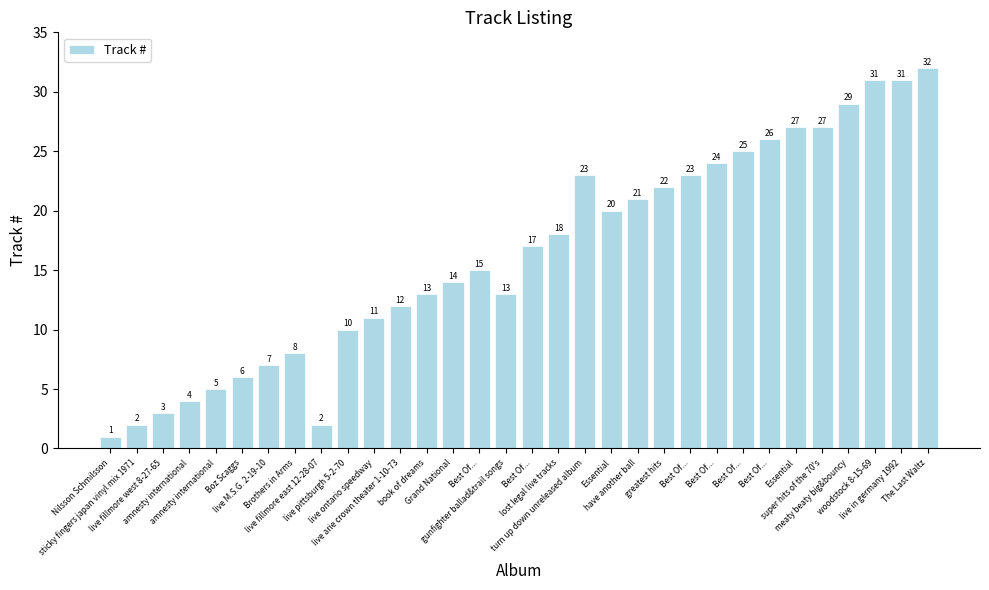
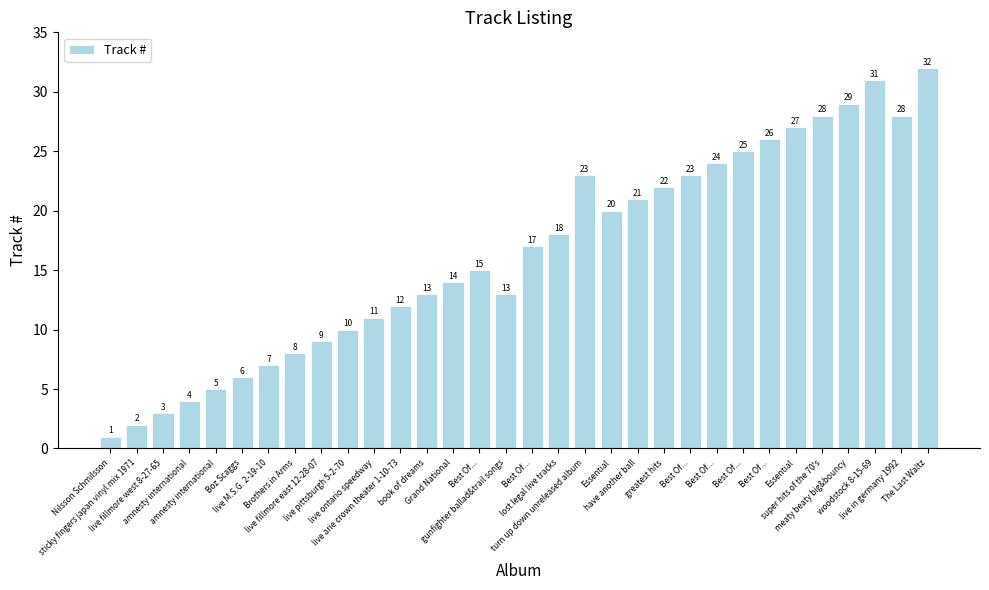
  {
    "Nilsson Schmilsson": 1,
    "sticky fingers japan vinyl mix 1971": 2,
    "live fillmore west 8-27-65": 3,
    "Boz Scaggs": 6,
    "live M.S.G. 2-19-10": 7,
    "Brothers in Arms": 8,
-   "live fillmore east 12-28-07": 2,
+   "live fillmore east 12-28-07": 9,
    "live pittsburgh 5-2-70": 10,
    "live ontario speedway": 11,
    "live arie crown theater 1-10-73": 12,
    "book of dreams": 13,
    "Grand National": 14,
    "gunfighter ballad&trail songs": 13,
    "lost legal live tracks": 18,
    "turn up down unreleased album": 23,
    "have another ball": 21,
    "greatest hits": 22,
-   "super hits of the 70's": 27,
+   "super hits of the 70's": 28,
    "meaty beaty big&bouncy": 29,
    "woodstock 8-15-69": 31,
-   "live in germany 1992": 31,
+   "live in germany 1992": 28,
    "The Last Waltz": 32
  }
